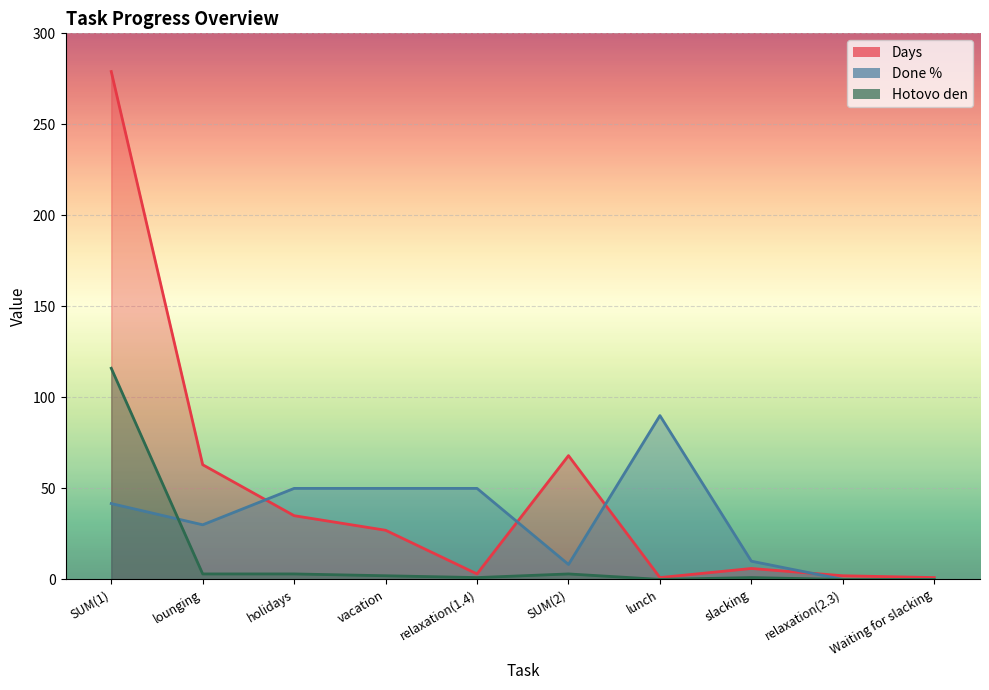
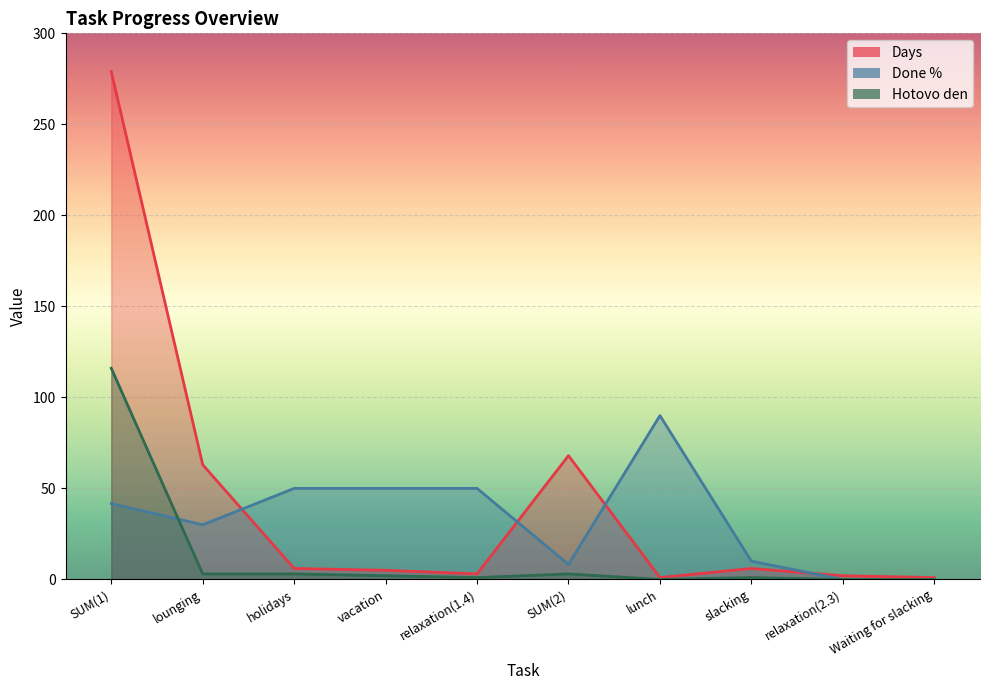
  {
    "Days": {
      "SUM(1)": 279,
      "lounging": 63,
-     "holidays": 35,
-     "vacation": 27,
+     "holidays": 6,
+     "vacation": 5,
      "relaxation(1.4)": 3,
      "SUM(2)": 68,
      "slacking": 6,
      "relaxation(2.3)": 2
    }
  }
